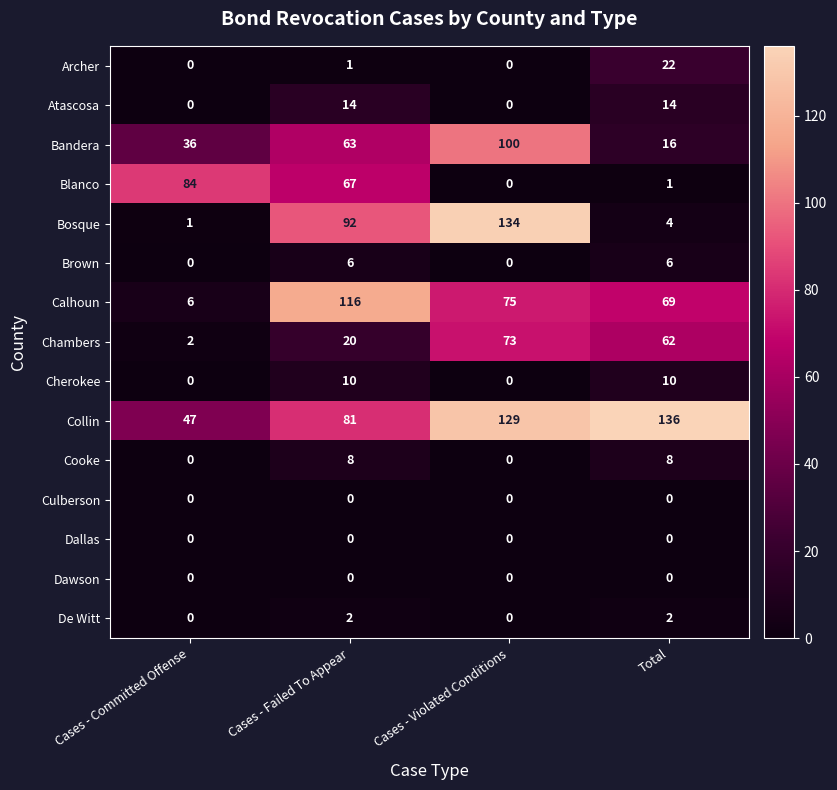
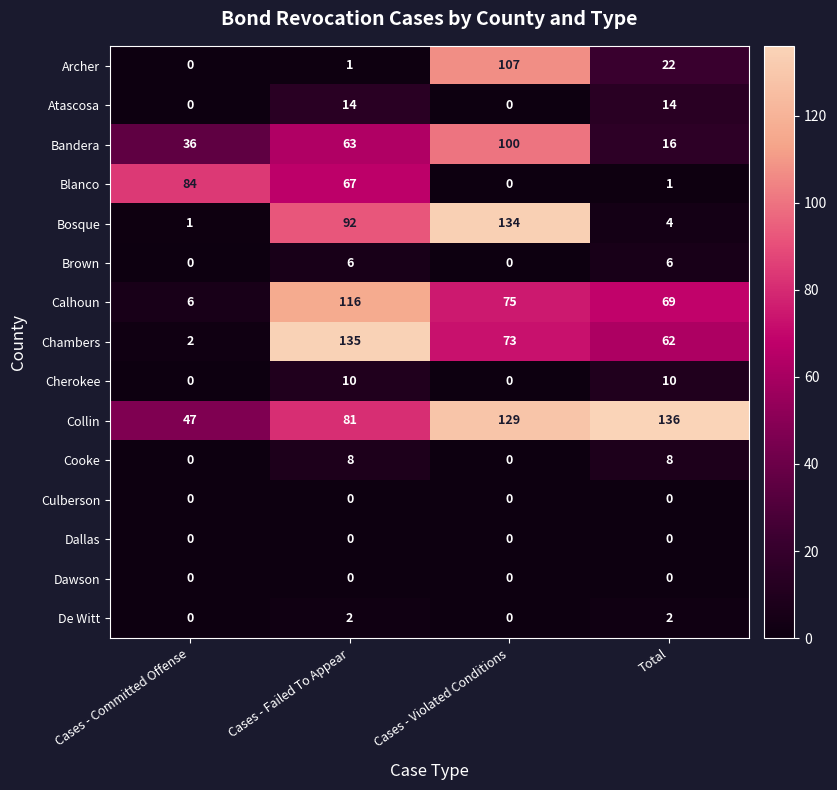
  {
    "Archer": {
      "Cases - Committed Offense": 0,
      "Cases - Failed To Appear": 1,
-     "Cases - Violated Conditions": 0,
+     "Cases - Violated Conditions": 107,
      "Total": 22
    },
    "Atascosa": {
      "Cases - Committed Offense": 0,
      "Cases - Failed To Appear": 14,
      "Cases - Violated Conditions": 0,
      "Total": 14
    },
    "Bandera": {
      "Cases - Committed Offense": 36,
      "Cases - Failed To Appear": 63,
      "Cases - Violated Conditions": 100,
      "Total": 16
    },
    "Blanco": {
      "Cases - Committed Offense": 84,
      "Cases - Failed To Appear": 67,
      "Cases - Violated Conditions": 0,
      "Total": 1
    },
    "Bosque": {
      "Cases - Committed Offense": 1,
      "Cases - Failed To Appear": 92,
      "Cases - Violated Conditions": 134,
      "Total": 4
    },
    "Brown": {
      "Cases - Committed Offense": 0,
      "Cases - Failed To Appear": 6,
      "Cases - Violated Conditions": 0,
      "Total": 6
    },
    "Calhoun": {
      "Cases - Committed Offense": 6,
      "Cases - Failed To Appear": 116,
      "Cases - Violated Conditions": 75,
      "Total": 69
    },
    "Chambers": {
      "Cases - Committed Offense": 2,
-     "Cases - Failed To Appear": 20,
+     "Cases - Failed To Appear": 135,
      "Cases - Violated Conditions": 73,
      "Total": 62
    },
    "Cherokee": {
      "Cases - Committed Offense": 0,
      "Cases - Failed To Appear": 10,
      "Cases - Violated Conditions": 0,
      "Total": 10
    },
    "Collin": {
      "Cases - Committed Offense": 47,
      "Cases - Failed To Appear": 81,
      "Cases - Violated Conditions": 129,
      "Total": 136
    },
    "Cooke": {
      "Cases - Committed Offense": 0,
      "Cases - Failed To Appear": 8,
      "Cases - Violated Conditions": 0,
      "Total": 8
    },
    "Culberson": {
      "Cases - Committed Offense": 0,
      "Cases - Failed To Appear": 0,
      "Cases - Violated Conditions": 0,
      "Total": 0
    },
    "Dallas": {
      "Cases - Committed Offense": 0,
      "Cases - Failed To Appear": 0,
      "Cases - Violated Conditions": 0,
      "Total": 0
    },
    "Dawson": {
      "Cases - Committed Offense": 0,
      "Cases - Failed To Appear": 0,
      "Cases - Violated Conditions": 0,
      "Total": 0
    },
    "De Witt": {
      "Cases - Committed Offense": 0,
      "Cases - Failed To Appear": 2,
      "Cases - Violated Conditions": 0,
      "Total": 2
    }
  }
